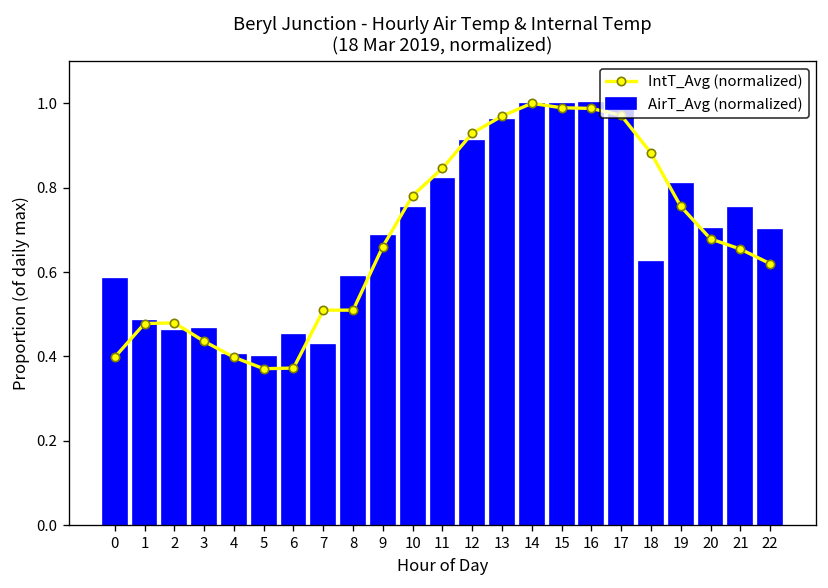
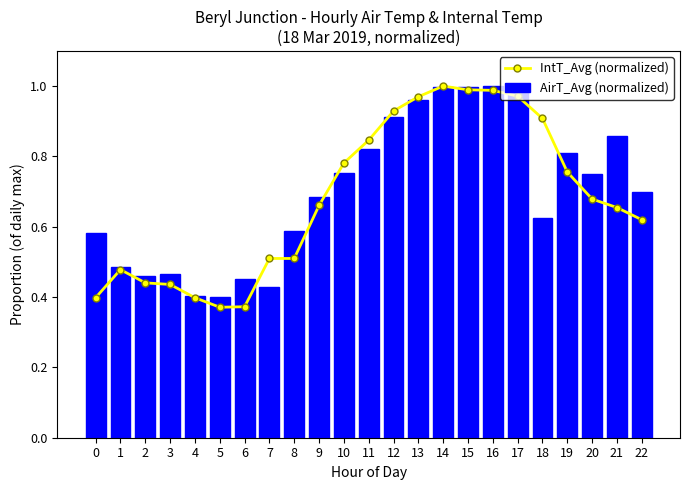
  {
    "IntT_Avg (normalized)": {
      "0": 0.40,
      "1": 0.48,
-     "2": 0.48,
+     "2": 0.44,
      "3": 0.44,
      "4": 0.40,
      "5": 0.37,
      "6": 0.37,
      "7": 0.51,
      "8": 0.51,
      "9": 0.66,
      "10": 0.78,
      "11": 0.85,
      "12": 0.93,
      "13": 0.97,
      "14": 1.00,
      "15": 0.99,
      "16": 0.99,
-     "18": 0.88,
+     "18": 0.91,
      "19": 0.76,
      "20": 0.68,
      "21": 0.65,
      "22": 0.62
    },
    "AirT_Avg (normalized)": {
      "0": 0.58,
      "1": 0.48,
      "2": 0.46,
      "3": 0.46,
      "4": 0.40,
      "5": 0.40,
      "6": 0.45,
      "7": 0.43,
      "8": 0.59,
      "9": 0.69,
      "10": 0.75,
      "11": 0.82,
      "12": 0.91,
      "13": 0.96,
      "14": 1.00,
      "15": 1.00,
      "16": 1.00,
      "18": 0.62,
      "19": 0.81,
-     "20": 0.70,
-     "21": 0.75,
+     "20": 0.75,
+     "21": 0.86,
      "22": 0.70
    }
  }
